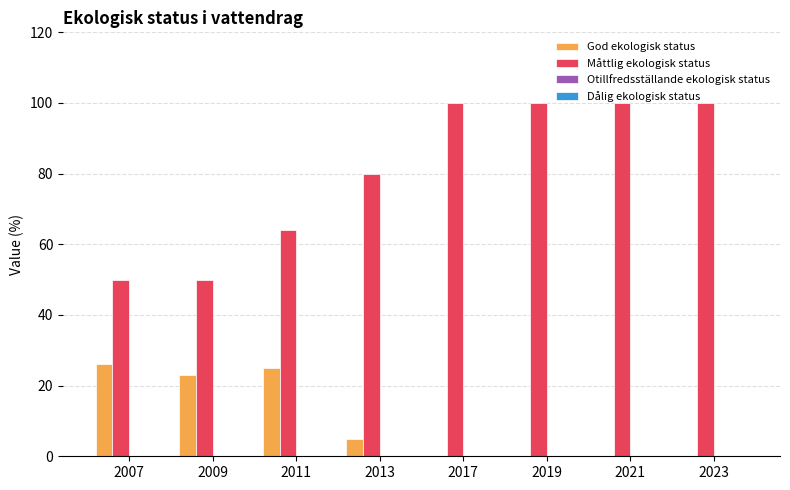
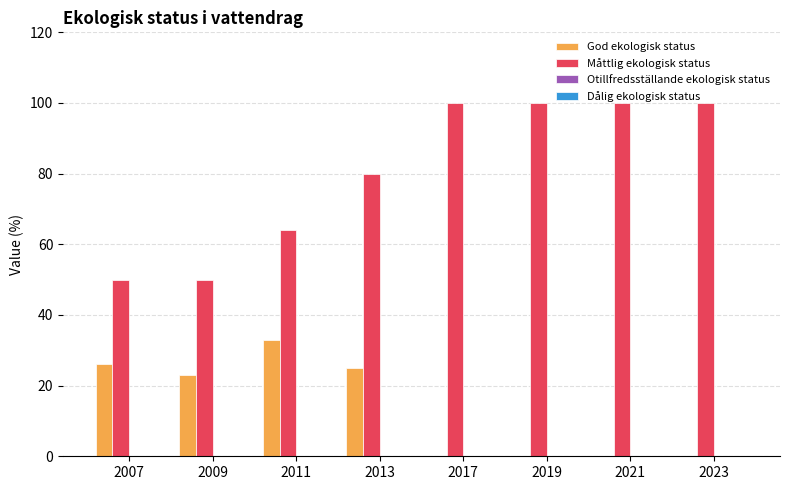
  {
    "God ekologisk status": {
      "2007": 26,
      "2009": 23,
-     "2011": 25,
-     "2013": 5,
+     "2011": 33,
+     "2013": 25,
      "2017": 0,
      "2019": 0,
      "2021": 0,
      "2023": 0
    },
    "Måttlig ekologisk status": {
      "2007": 50,
      "2009": 50,
      "2011": 64,
      "2013": 80,
      "2017": 100,
      "2019": 100,
      "2021": 100,
      "2023": 100
    },
    "Otillfredsställande ekologisk status": {
      "2007": 0,
      "2009": 0,
      "2011": 0,
      "2013": 0,
      "2017": 0,
      "2019": 0,
      "2021": 0,
      "2023": 0
    },
    "Dålig ekologisk status": {
      "2007": 0,
      "2009": 0,
      "2011": 0,
      "2013": 0,
      "2017": 0,
      "2019": 0,
      "2021": 0,
      "2023": 0
    }
  }
